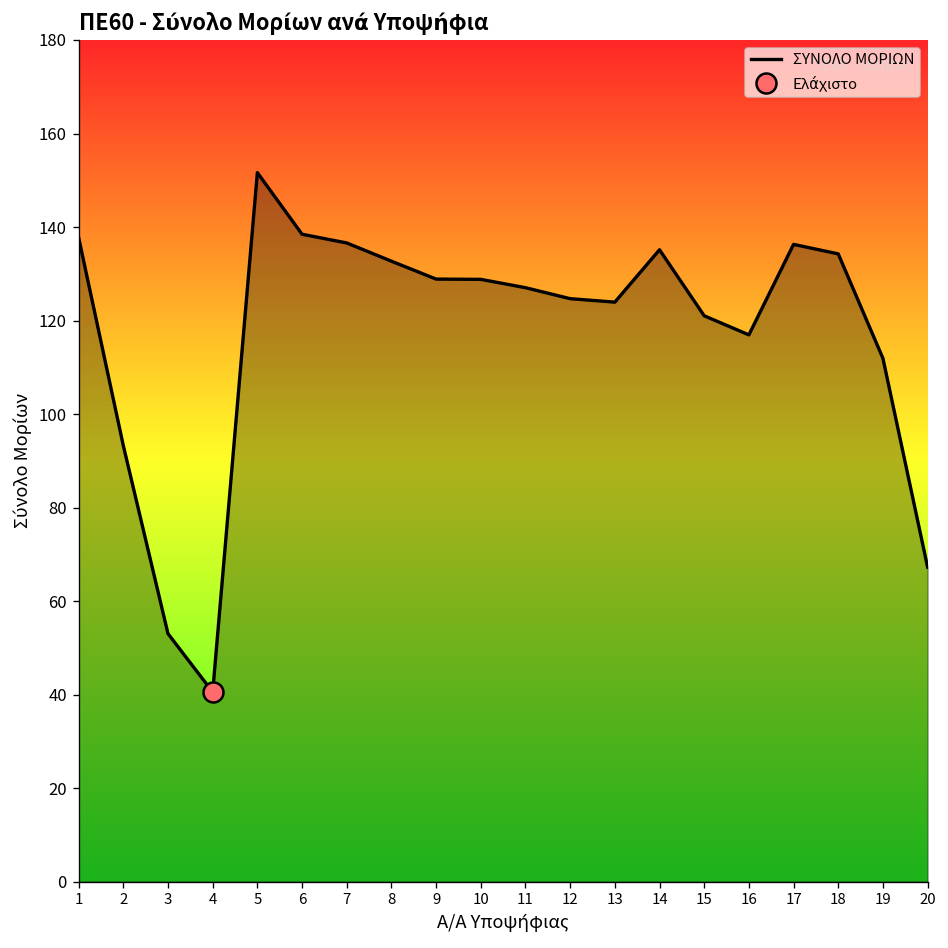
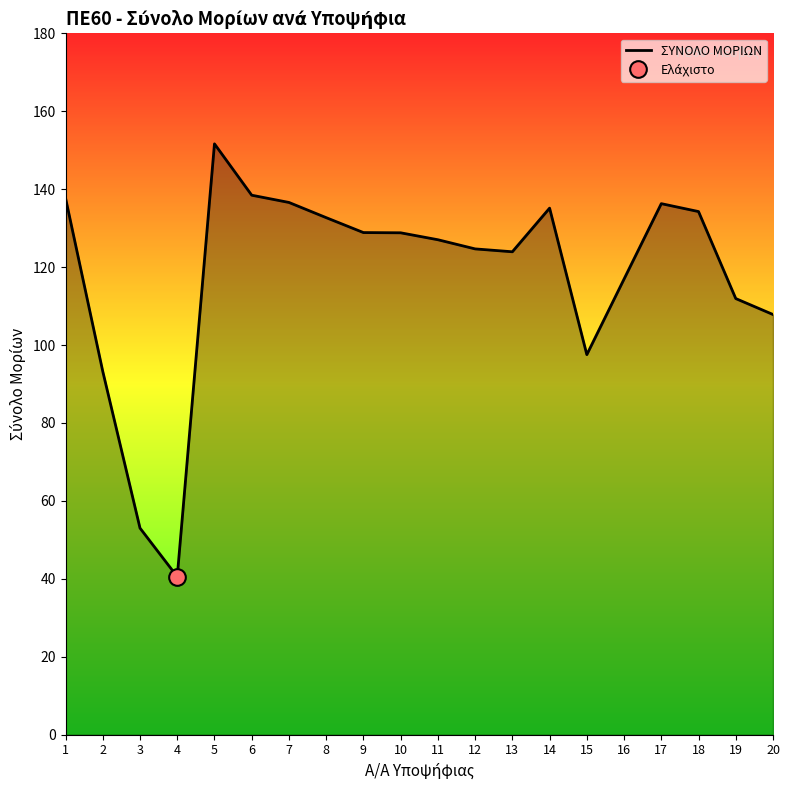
  {
    "ΣΥΝΟΛΟ ΜΟΡΙΩΝ": {
      "1": 138,
      "2": 93,
      "3": 53,
      "5": 152,
      "6": 138,
      "7": 137,
      "8": 133,
      "9": 129,
      "10": 129,
      "11": 127,
      "12": 125,
      "13": 124,
      "14": 135,
-     "15": 121,
+     "15": 98,
      "16": 117,
      "17": 136,
      "18": 134,
      "19": 112,
-     "20": 67
+     "20": 108
    }
  }
